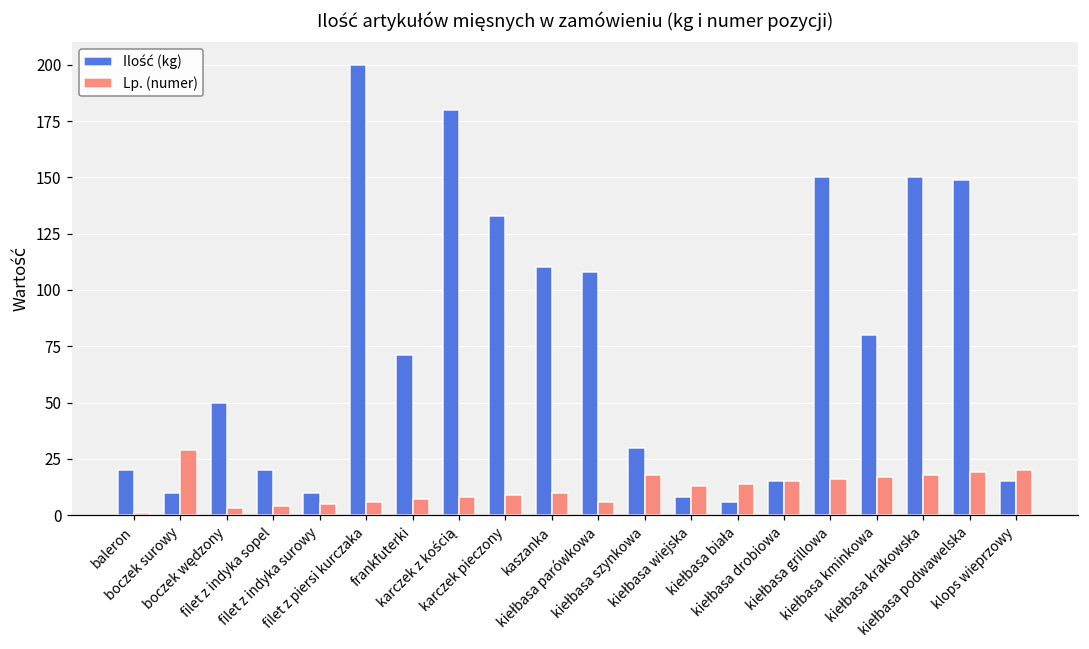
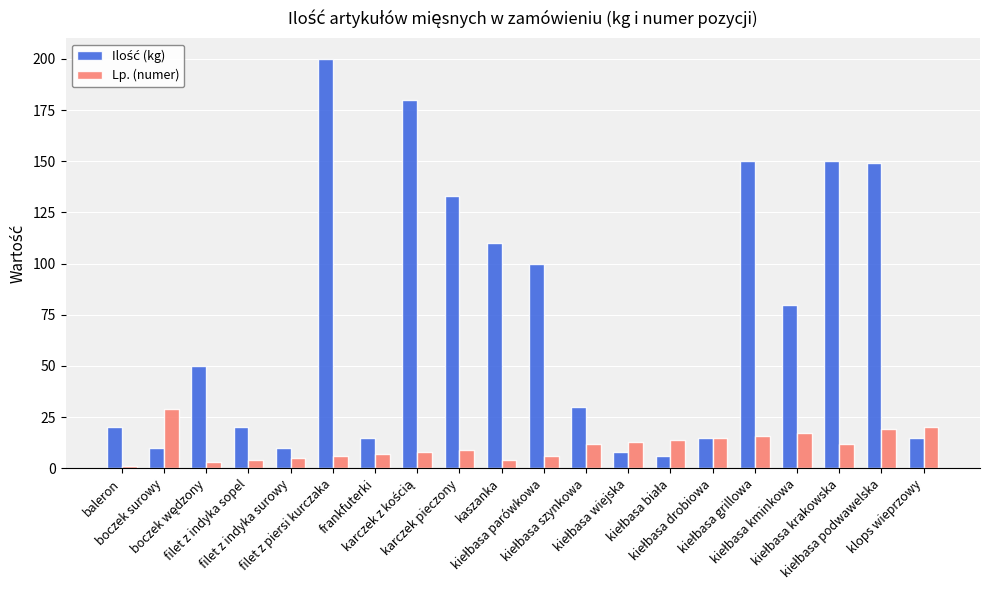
  {
    "Ilość (kg)": {
      "baleron": 20,
      "boczek surowy": 10,
      "boczek wędzony": 50,
      "filet z indyka sopel": 20,
      "filet z indyka surowy": 10,
      "filet z piersi kurczaka": 200,
-     "frankfuterki": 71,
+     "frankfuterki": 15,
      "karczek z kością": 180,
      "karczek pieczony": 133,
      "kaszanka": 110,
-     "kiełbasa parówkowa": 108,
+     "kiełbasa parówkowa": 100,
      "kiełbasa szynkowa": 30,
      "kiełbasa wiejska": 8,
      "kiełbasa biała": 6,
      "kiełbasa drobiowa": 15,
      "kiełbasa grillowa": 150,
      "kiełbasa kminkowa": 80,
      "kiełbasa krakowska": 150,
      "kiełbasa podwawelska": 149,
      "klops wieprzowy": 15
    },
    "Lp. (numer)": {
      "boczek surowy": 29,
      "boczek wędzony": 3,
      "filet z indyka sopel": 4,
      "filet z indyka surowy": 5,
      "filet z piersi kurczaka": 6,
      "frankfuterki": 7,
      "karczek z kością": 8,
      "karczek pieczony": 9,
-     "kaszanka": 10,
+     "kaszanka": 4,
      "kiełbasa parówkowa": 6,
-     "kiełbasa szynkowa": 18,
+     "kiełbasa szynkowa": 12,
      "kiełbasa wiejska": 13,
      "kiełbasa biała": 14,
      "kiełbasa drobiowa": 15,
      "kiełbasa grillowa": 16,
      "kiełbasa kminkowa": 17,
-     "kiełbasa krakowska": 18,
+     "kiełbasa krakowska": 12,
      "kiełbasa podwawelska": 19,
      "klops wieprzowy": 20
    }
  }
